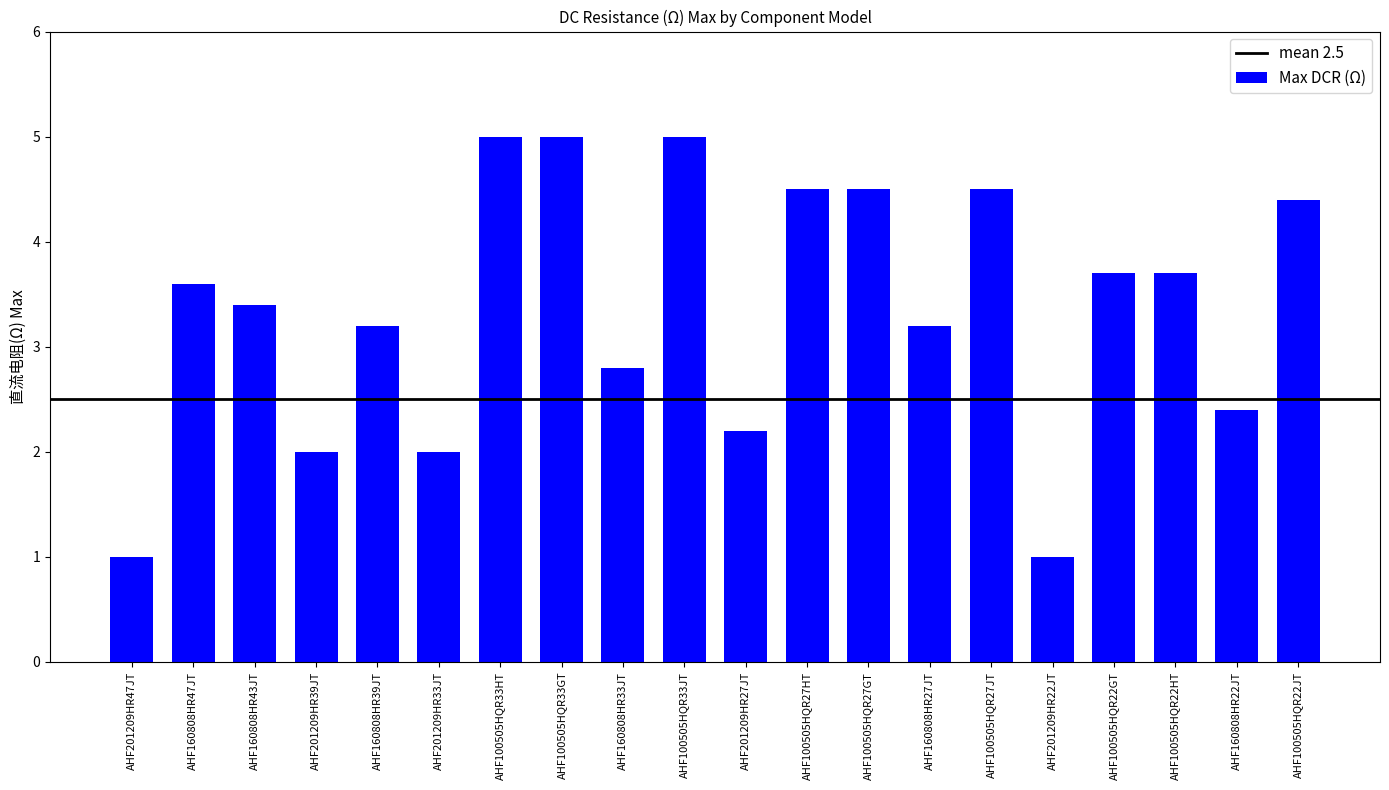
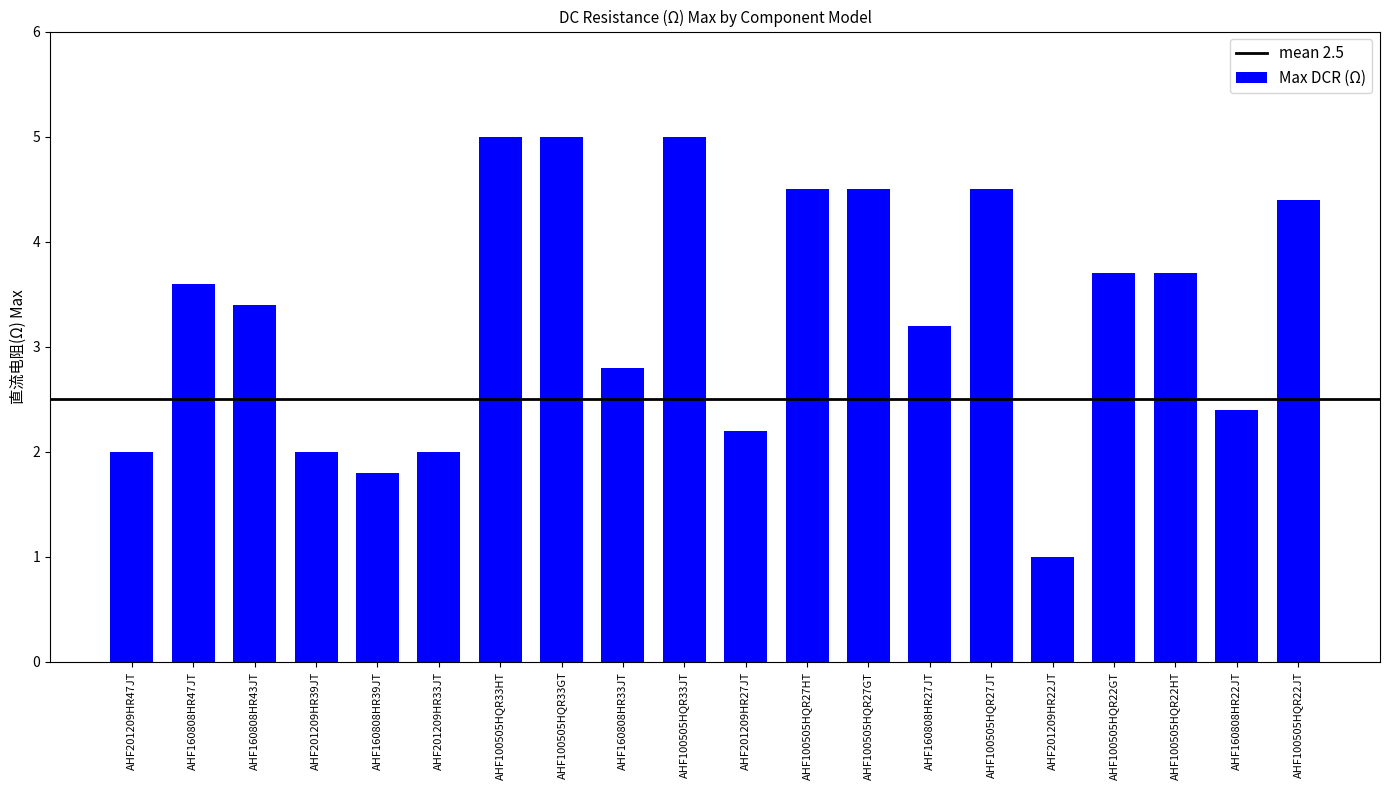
  {
-   "AHF201209HR47JT": 1,
+   "AHF201209HR47JT": 2,
    "AHF160808HR47JT": 3.6,
    "AHF160808HR43JT": 3.4,
    "AHF201209HR39JT": 2.0,
-   "AHF160808HR39JT": 3.2,
+   "AHF160808HR39JT": 1.8,
    "AHF201209HR33JT": 2.0,
    "AHF100505HQR33HT": 5.0,
    "AHF100505HQR33GT": 5.0,
    "AHF160808HR33JT": 2.8,
    "AHF100505HQR33JT": 5.0,
    "AHF201209HR27JT": 2.2,
    "AHF100505HQR27HT": 4.5,
    "AHF100505HQR27GT": 4.5,
    "AHF160808HR27JT": 3.2,
    "AHF100505HQR27JT": 4.5,
    "AHF201209HR22JT": 1.0,
    "AHF100505HQR22GT": 3.7,
    "AHF100505HQR22HT": 3.7,
    "AHF160808HR22JT": 2.4,
    "AHF100505HQR22JT": 4.4
  }
